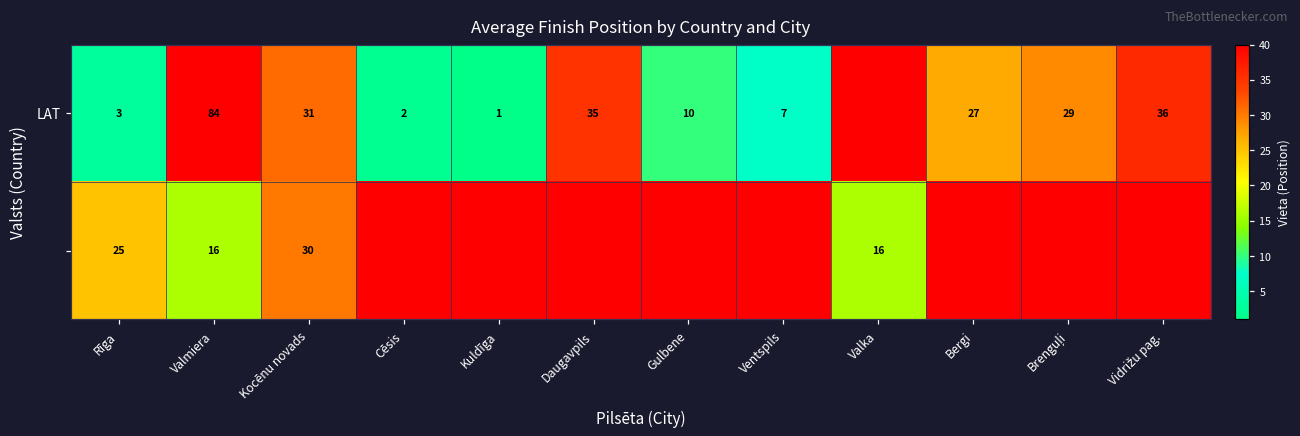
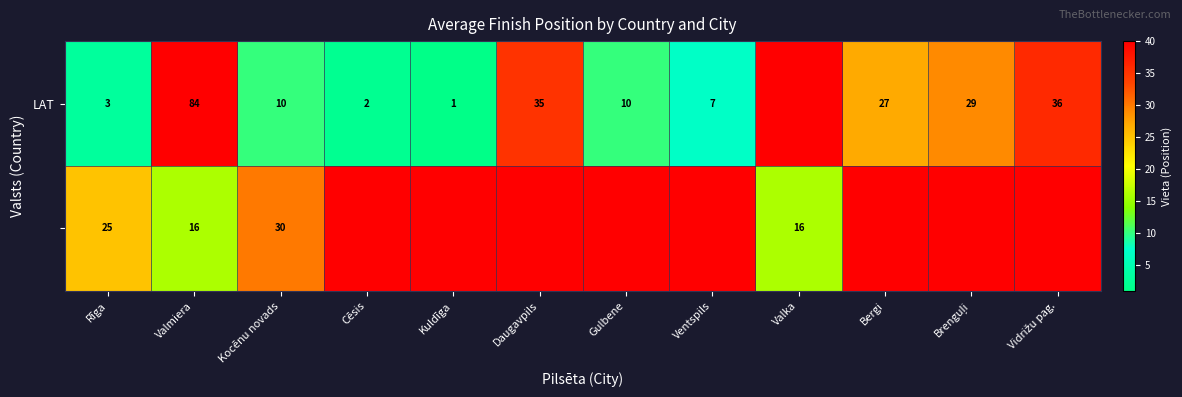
  {
    "LAT": {
      "Rīga": 3,
      "Valmiera": 84,
-     "Kocēnu novads": 31,
+     "Kocēnu novads": 10,
      "Cēsis": 2,
      "Kuldīga": 1,
      "Daugavpils": 35,
      "Gulbene": 10,
      "Ventspils": 7,
      "Bergi": 27,
      "Brenguļi": 29,
      "Vidrižu pag.": 36
    }
  }
